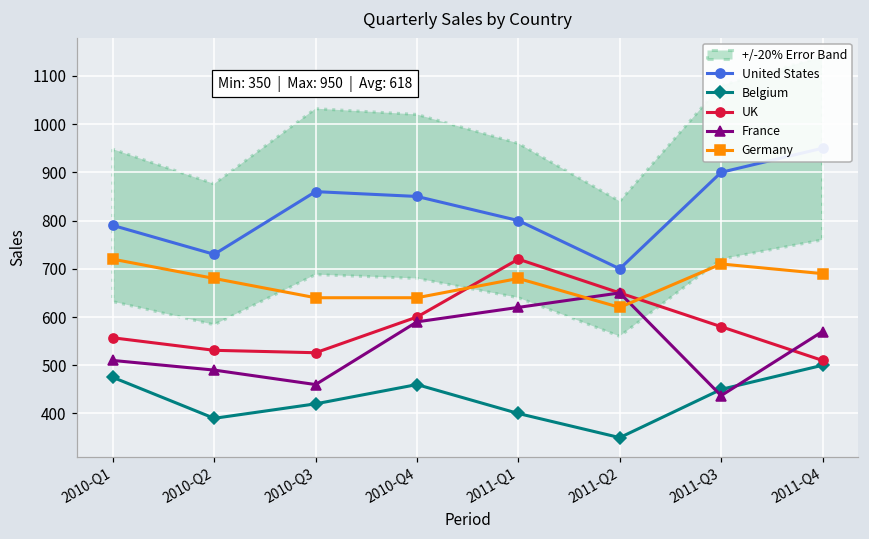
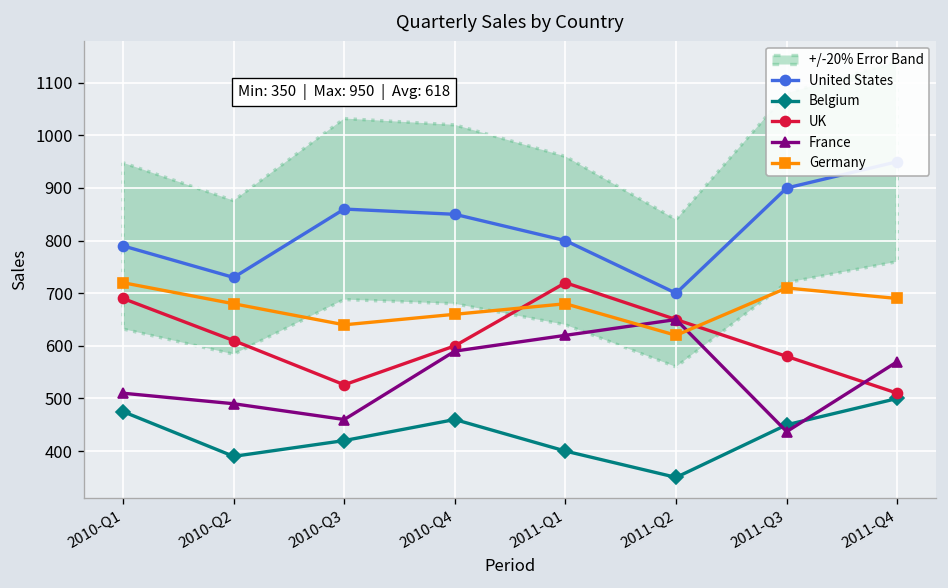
  {
    "United States": {
      "2010-Q1": 790,
      "2010-Q2": 730,
      "2010-Q3": 860,
      "2010-Q4": 850,
      "2011-Q1": 800,
      "2011-Q2": 700,
      "2011-Q3": 900
    },
    "Belgium": {
      "2010-Q1": 480,
      "2010-Q2": 390,
      "2010-Q3": 420,
      "2010-Q4": 460,
      "2011-Q1": 400,
      "2011-Q2": 350,
      "2011-Q3": 450,
      "2011-Q4": 500
    },
    "UK": {
-     "2010-Q1": 560,
-     "2010-Q2": 530,
+     "2010-Q1": 690,
+     "2010-Q2": 610,
      "2010-Q3": 530,
      "2010-Q4": 600,
      "2011-Q1": 720,
      "2011-Q3": 580,
      "2011-Q4": 510
    },
    "France": {
      "2010-Q1": 510,
      "2010-Q2": 490,
      "2010-Q3": 460,
      "2010-Q4": 590,
      "2011-Q1": 620,
      "2011-Q3": 440,
      "2011-Q4": 570
    },
    "Germany": {
      "2010-Q1": 720,
      "2010-Q2": 680,
      "2010-Q3": 640,
-     "2010-Q4": 640,
+     "2010-Q4": 660,
      "2011-Q1": 680,
      "2011-Q2": 620,
      "2011-Q3": 710,
      "2011-Q4": 690
    }
  }
